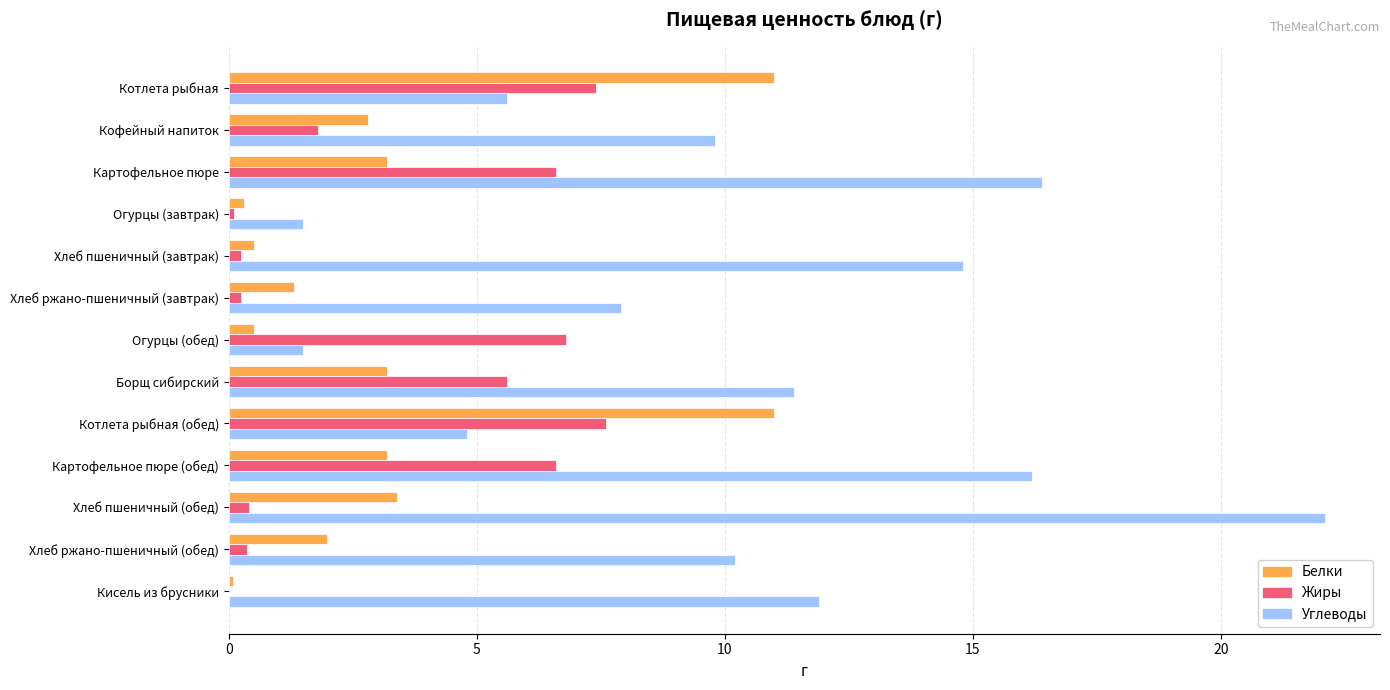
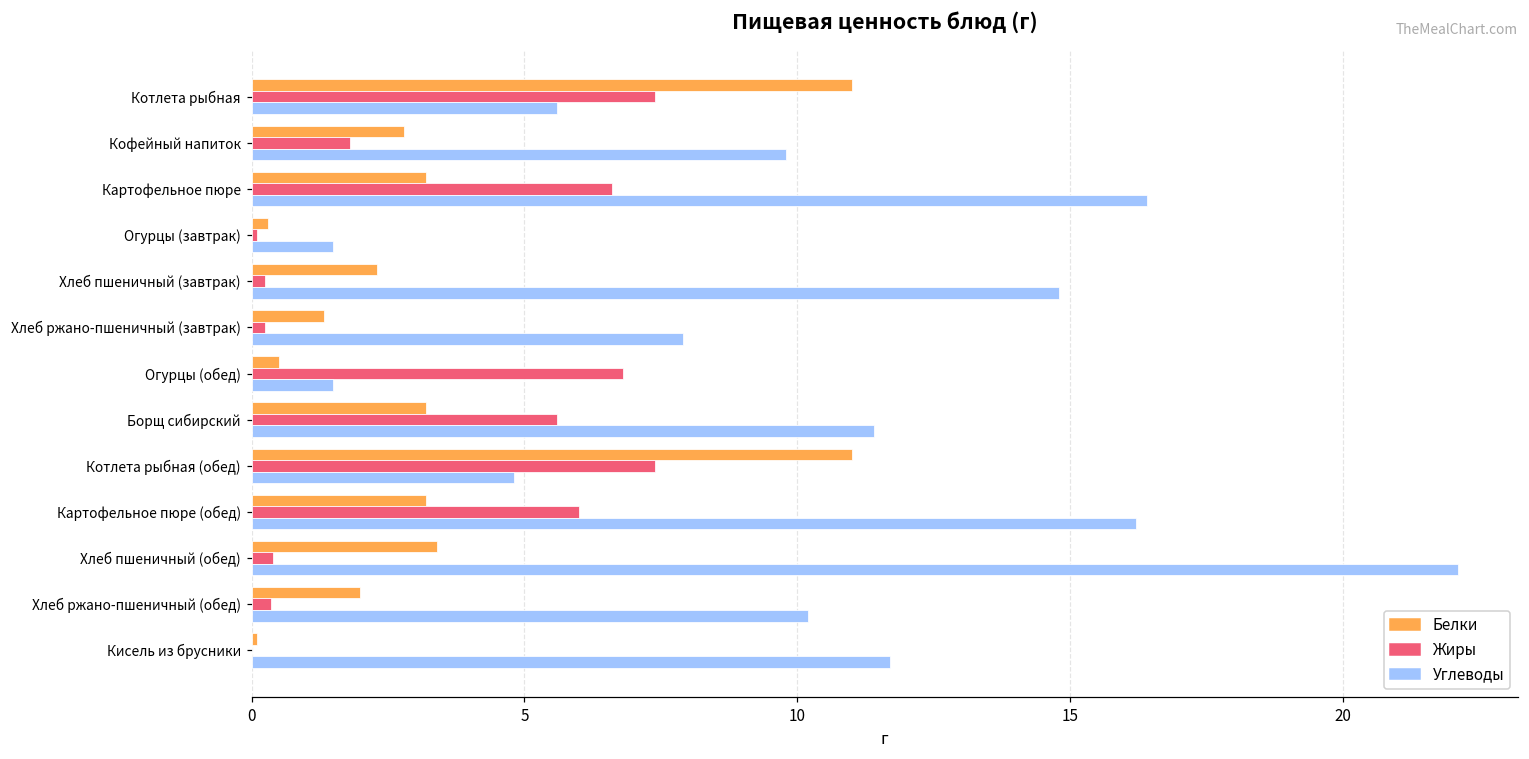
  {
    "Белки": {
      "Котлета рыбная": 11.0,
      "Кофейный напиток": 2.8,
      "Картофельное пюре": 3.2,
      "Огурцы (завтрак)": 0.3,
-     "Хлеб пшеничный (завтрак)": 0.5,
+     "Хлеб пшеничный (завтрак)": 2.3,
      "Хлеб ржано-пшеничный (завтрак)": 1.3,
      "Огурцы (обед)": 0.5,
      "Борщ сибирский": 3.2,
      "Котлета рыбная (обед)": 11.0,
      "Картофельное пюре (обед)": 3.2,
      "Хлеб пшеничный (обед)": 3.4,
      "Хлеб ржано-пшеничный (обед)": 2.0,
      "Кисель из брусники": 0.1
    },
    "Жиры": {
      "Котлета рыбная": 7.4,
      "Кофейный напиток": 1.8,
      "Картофельное пюре": 6.6,
      "Огурцы (завтрак)": 0.1,
      "Хлеб пшеничный (завтрак)": 0.2,
      "Хлеб ржано-пшеничный (завтрак)": 0.2,
      "Огурцы (обед)": 6.8,
      "Борщ сибирский": 5.6,
-     "Котлета рыбная (обед)": 7.6,
-     "Картофельное пюре (обед)": 6.6,
+     "Котлета рыбная (обед)": 7.4,
+     "Картофельное пюре (обед)": 6.0,
      "Хлеб пшеничный (обед)": 0.4,
      "Хлеб ржано-пшеничный (обед)": 0.4,
      "Кисель из брусники": 0.0
    },
    "Углеводы": {
      "Котлета рыбная": 5.6,
      "Кофейный напиток": 9.8,
      "Картофельное пюре": 16.4,
      "Огурцы (завтрак)": 1.5,
      "Хлеб пшеничный (завтрак)": 14.8,
      "Хлеб ржано-пшеничный (завтрак)": 7.9,
      "Огурцы (обед)": 1.5,
      "Борщ сибирский": 11.4,
      "Котлета рыбная (обед)": 4.8,
      "Картофельное пюре (обед)": 16.2,
      "Хлеб пшеничный (обед)": 22.1,
      "Хлеб ржано-пшеничный (обед)": 10.2,
-     "Кисель из брусники": 11.9
+     "Кисель из брусники": 11.7
    }
  }
